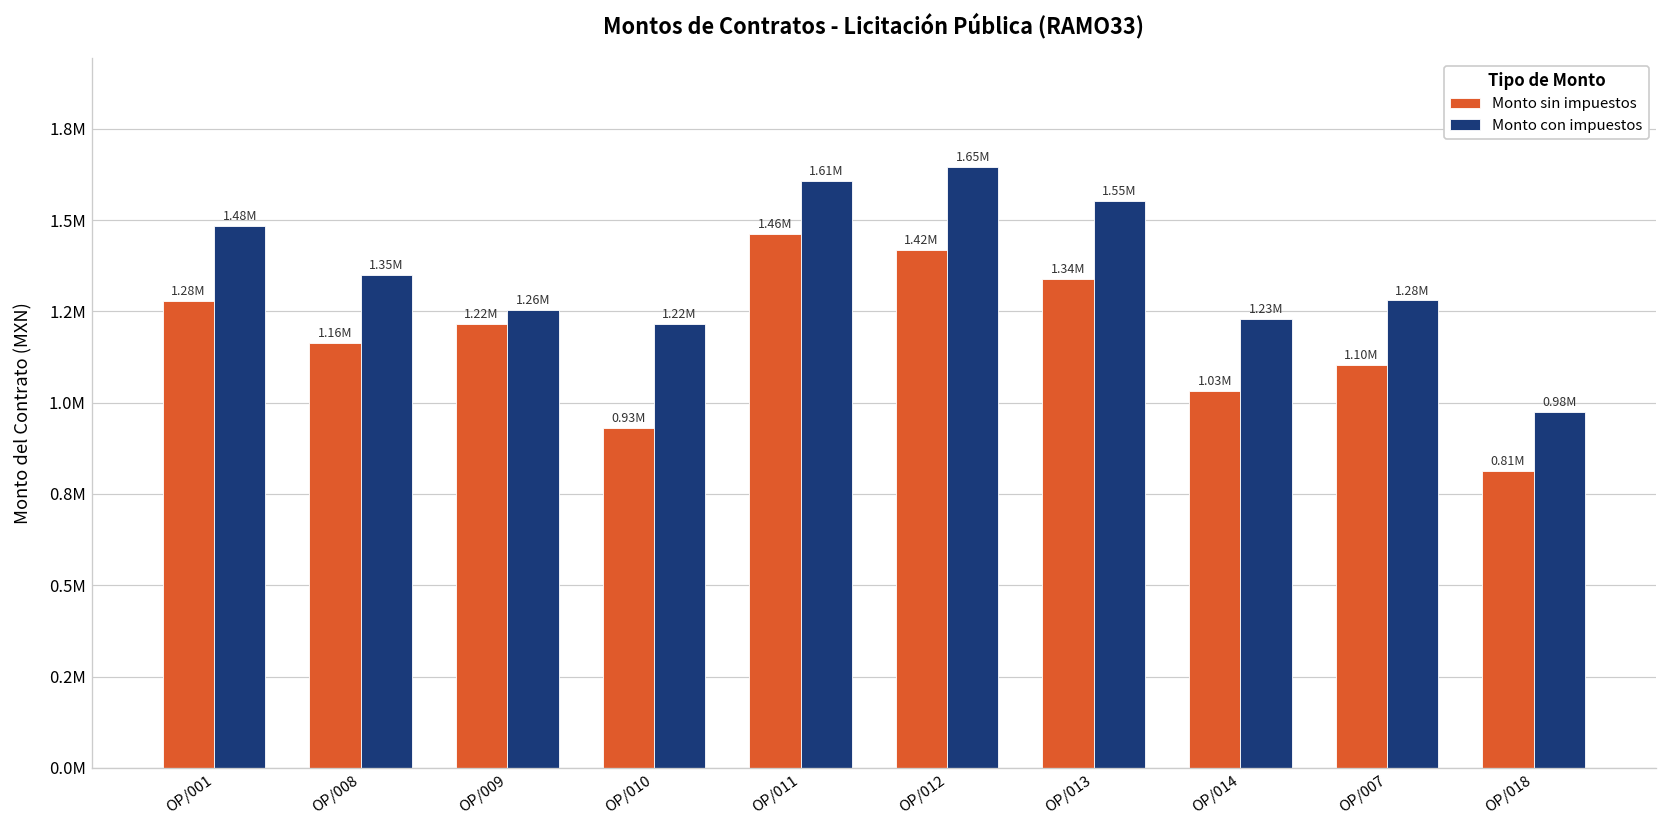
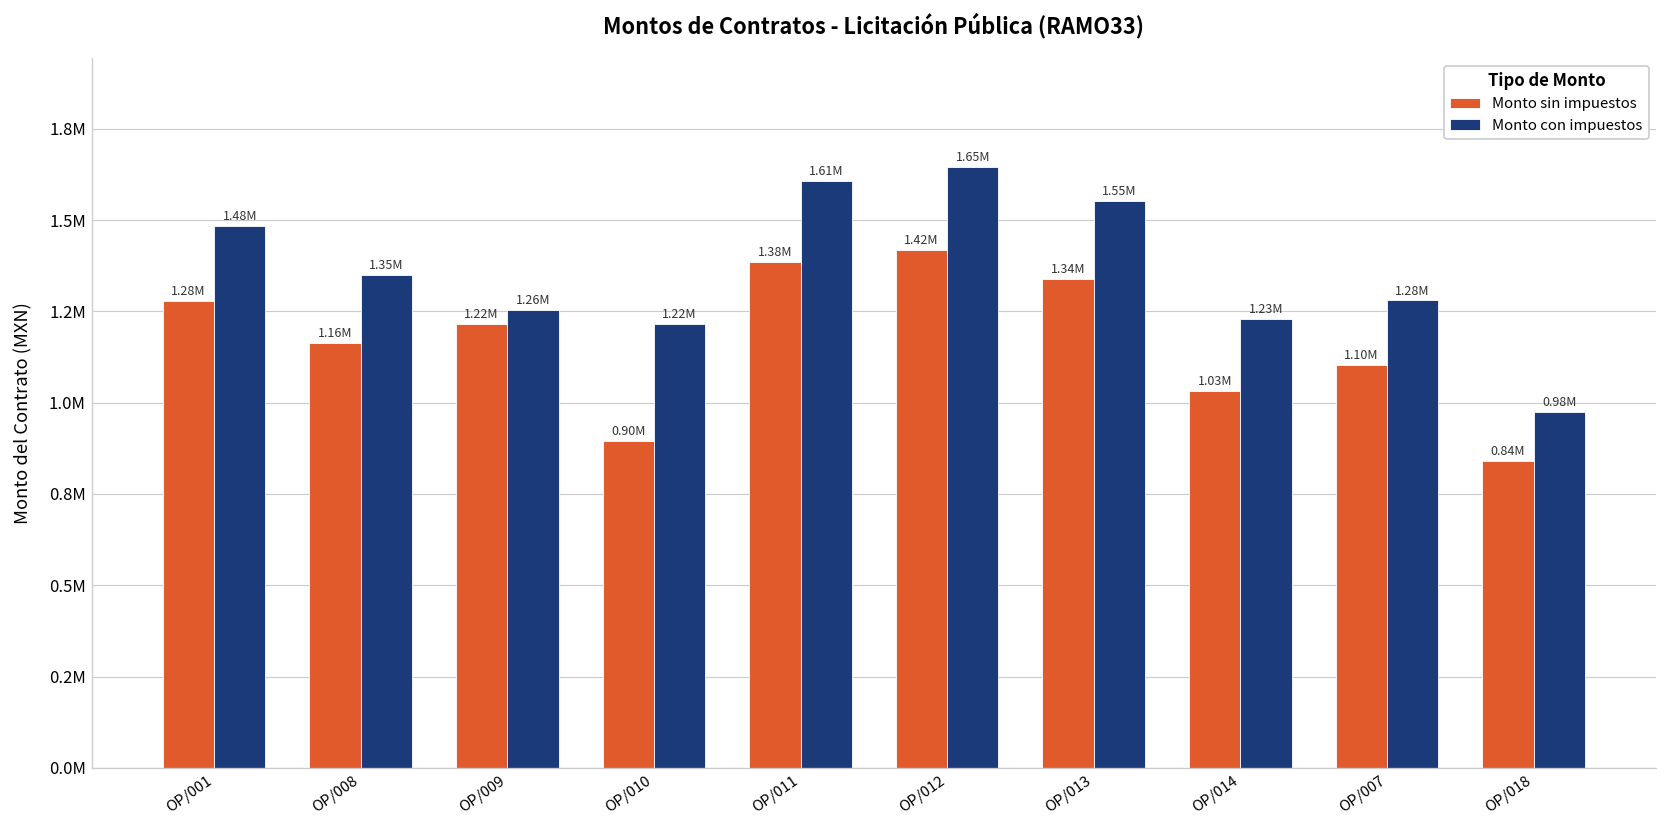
  {
    "Monto sin impuestos": {
      "OP/001": "1.28M",
      "OP/008": "1.16M",
      "OP/009": "1.22M",
-     "OP/010": "0.93M",
-     "OP/011": "1.46M",
+     "OP/010": "0.90M",
+     "OP/011": "1.38M",
      "OP/012": "1.42M",
      "OP/013": "1.34M",
      "OP/014": "1.03M",
      "OP/007": "1.10M",
-     "OP/018": "0.81M"
+     "OP/018": "0.84M"
    },
    "Monto con impuestos": {
      "OP/001": "1.48M",
      "OP/008": "1.35M",
      "OP/009": "1.26M",
      "OP/010": "1.22M",
      "OP/011": "1.61M",
      "OP/012": "1.65M",
      "OP/013": "1.55M",
      "OP/014": "1.23M",
      "OP/007": "1.28M",
      "OP/018": "0.98M"
    }
  }
